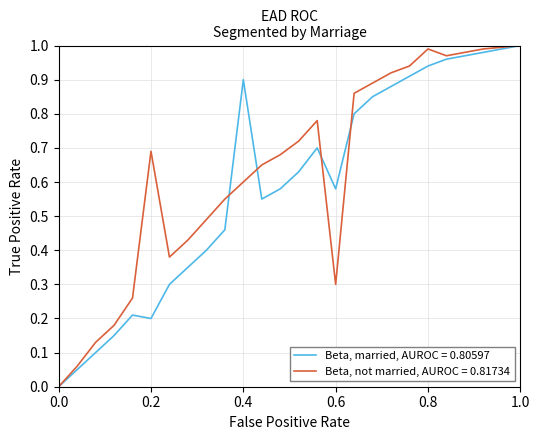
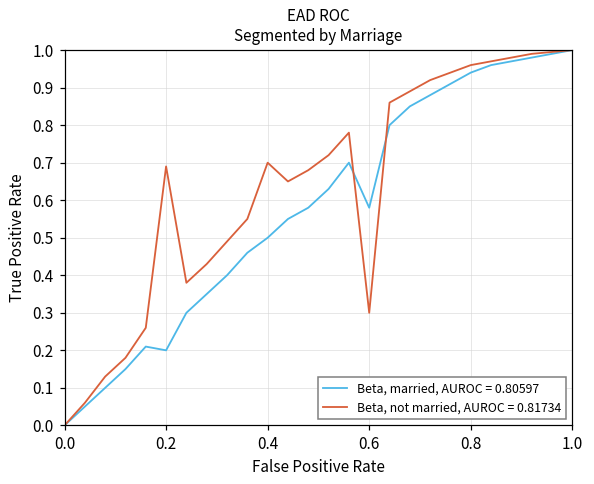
  {
    "Beta, married, AUROC = 0.80597": {
      "0.2": 0.2,
-     "0.4": 0.9,
+     "0.4": 0.5,
      "0.6": 0.58,
      "0.8": 0.94
    },
    "Beta, not married, AUROC = 0.81734": {
      "0.2": 0.69,
-     "0.4": 0.6,
+     "0.4": 0.7,
      "0.6": 0.30,
-     "0.8": 0.99
+     "0.8": 0.96
    }
  }
